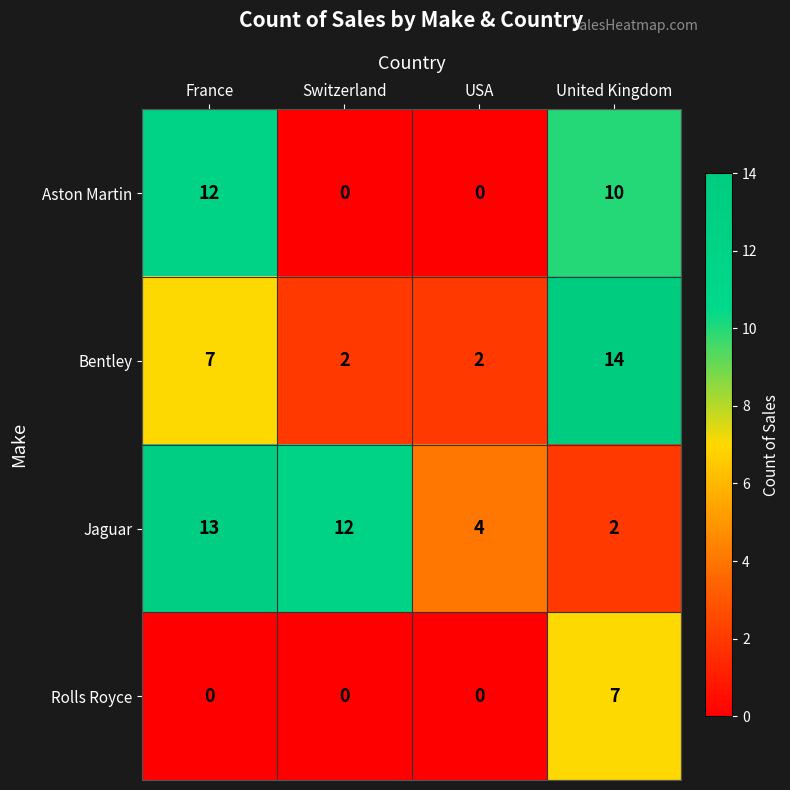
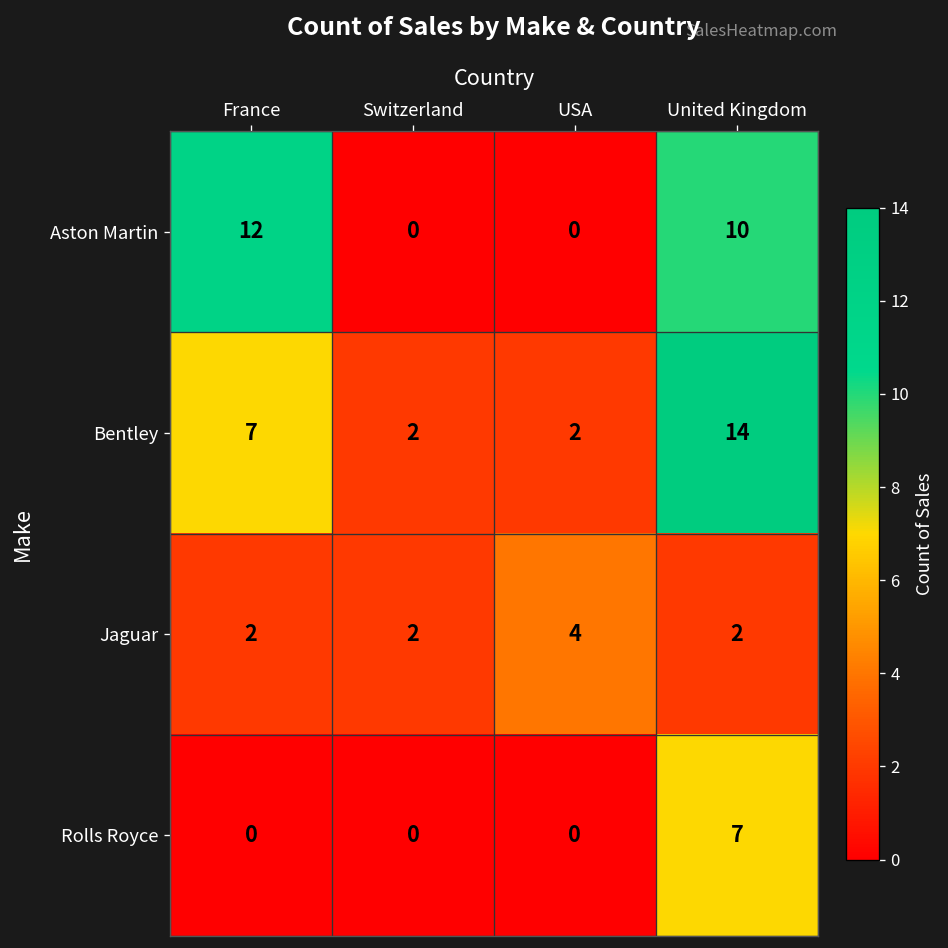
  {
    "Aston Martin": {
      "France": 12,
      "Switzerland": 0,
      "USA": 0,
      "United Kingdom": 10
    },
    "Bentley": {
      "France": 7,
      "Switzerland": 2,
      "USA": 2,
      "United Kingdom": 14
    },
    "Jaguar": {
-     "France": 13,
-     "Switzerland": 12,
+     "France": 2,
+     "Switzerland": 2,
      "USA": 4,
      "United Kingdom": 2
    },
    "Rolls Royce": {
      "France": 0,
      "Switzerland": 0,
      "USA": 0,
      "United Kingdom": 7
    }
  }
